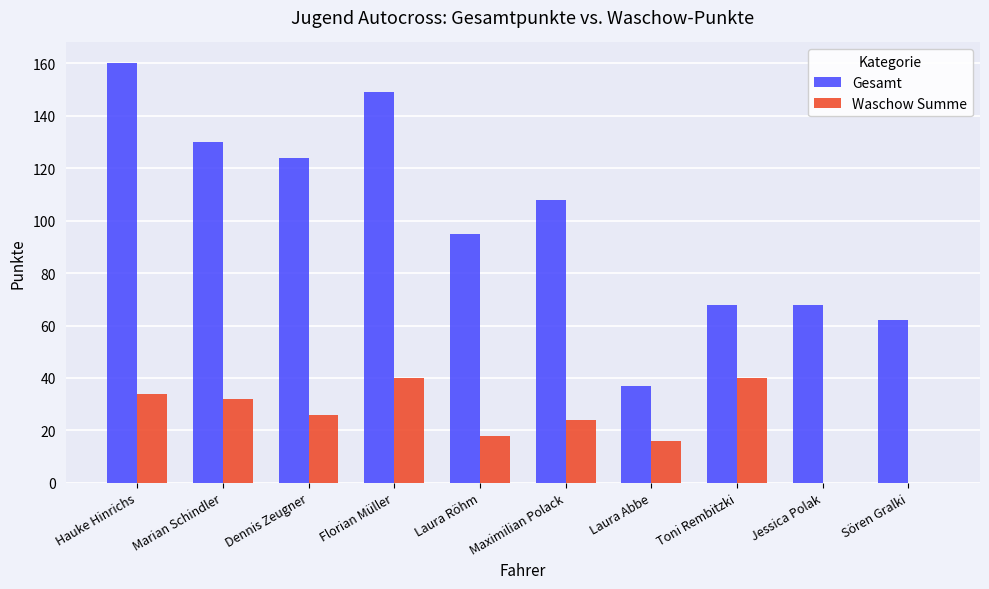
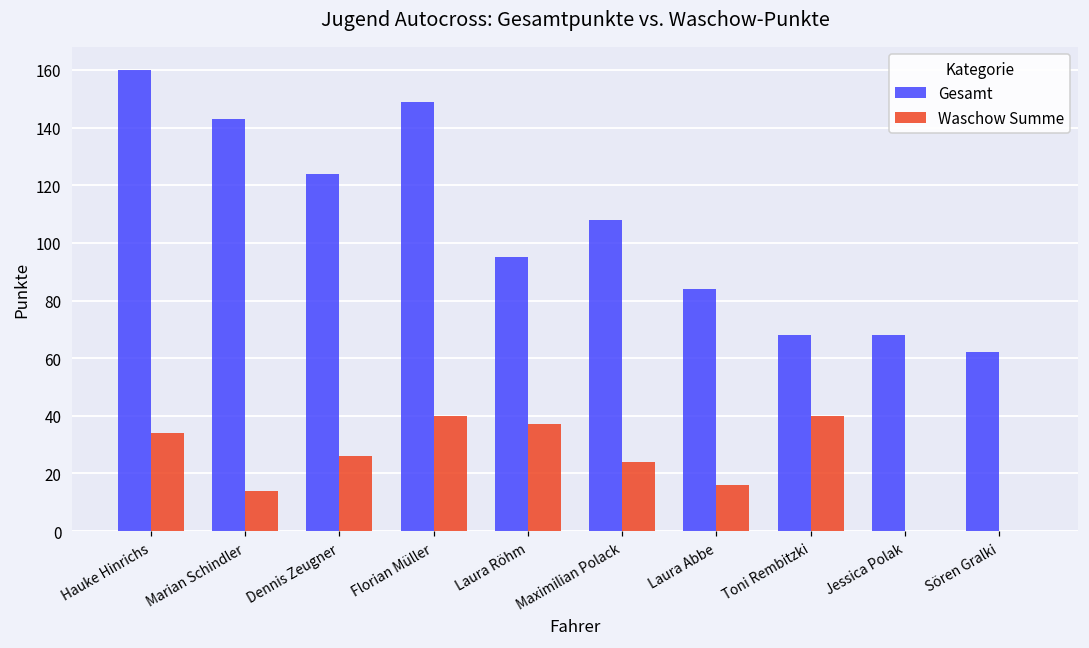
  {
    "Gesamt": {
      "Hauke Hinrichs": 160,
-     "Marian Schindler": 130,
+     "Marian Schindler": 143,
      "Dennis Zeugner": 124,
      "Florian Müller": 149,
      "Laura Röhm": 95,
      "Maximilian Polack": 108,
-     "Laura Abbe": 37,
+     "Laura Abbe": 84,
      "Toni Rembitzki": 68,
      "Jessica Polak": 68,
      "Sören Gralki": 62
    },
    "Waschow Summe": {
      "Hauke Hinrichs": 34,
-     "Marian Schindler": 32,
+     "Marian Schindler": 14,
      "Dennis Zeugner": 26,
      "Florian Müller": 40,
-     "Laura Röhm": 18,
+     "Laura Röhm": 37,
      "Maximilian Polack": 24,
      "Laura Abbe": 16,
      "Toni Rembitzki": 40,
      "Jessica Polak": 0,
      "Sören Gralki": 0
    }
  }
